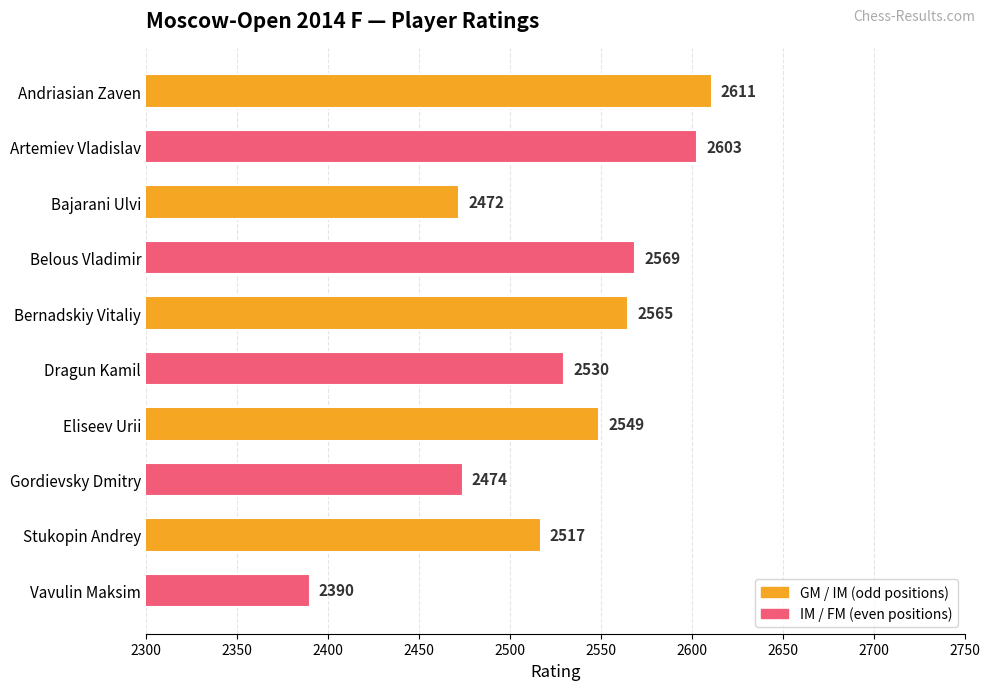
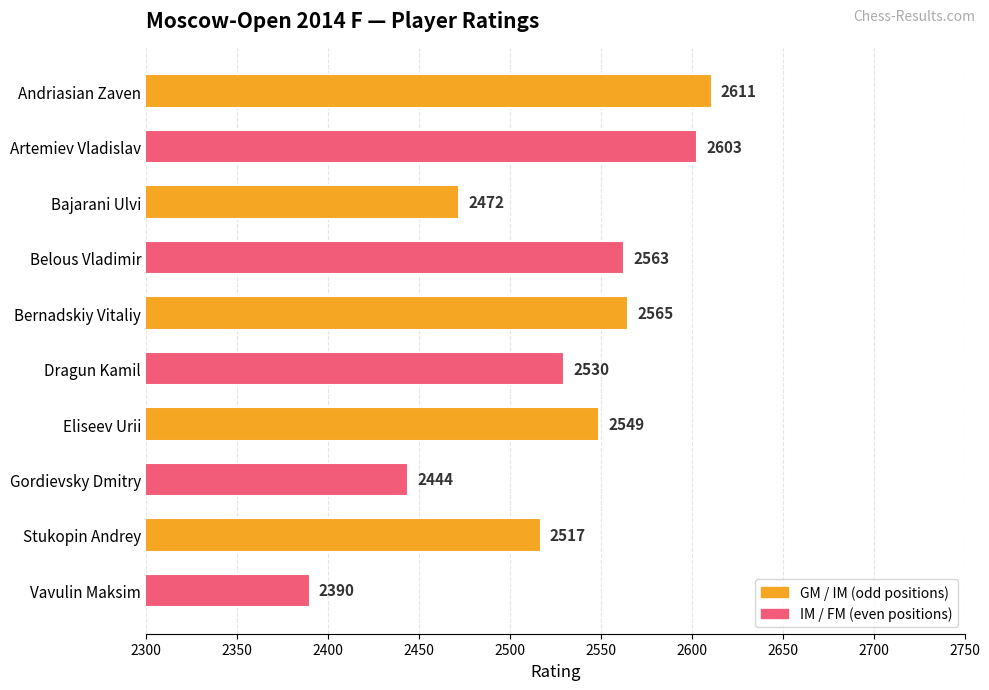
  {
    "Andriasian Zaven": 2611,
    "Artemiev Vladislav": 2603,
    "Bajarani Ulvi": 2472,
-   "Belous Vladimir": 2569,
+   "Belous Vladimir": 2563,
    "Bernadskiy Vitaliy": 2565,
    "Dragun Kamil": 2530,
    "Eliseev Urii": 2549,
-   "Gordievsky Dmitry": 2474,
+   "Gordievsky Dmitry": 2444,
    "Stukopin Andrey": 2517,
    "Vavulin Maksim": 2390
  }
